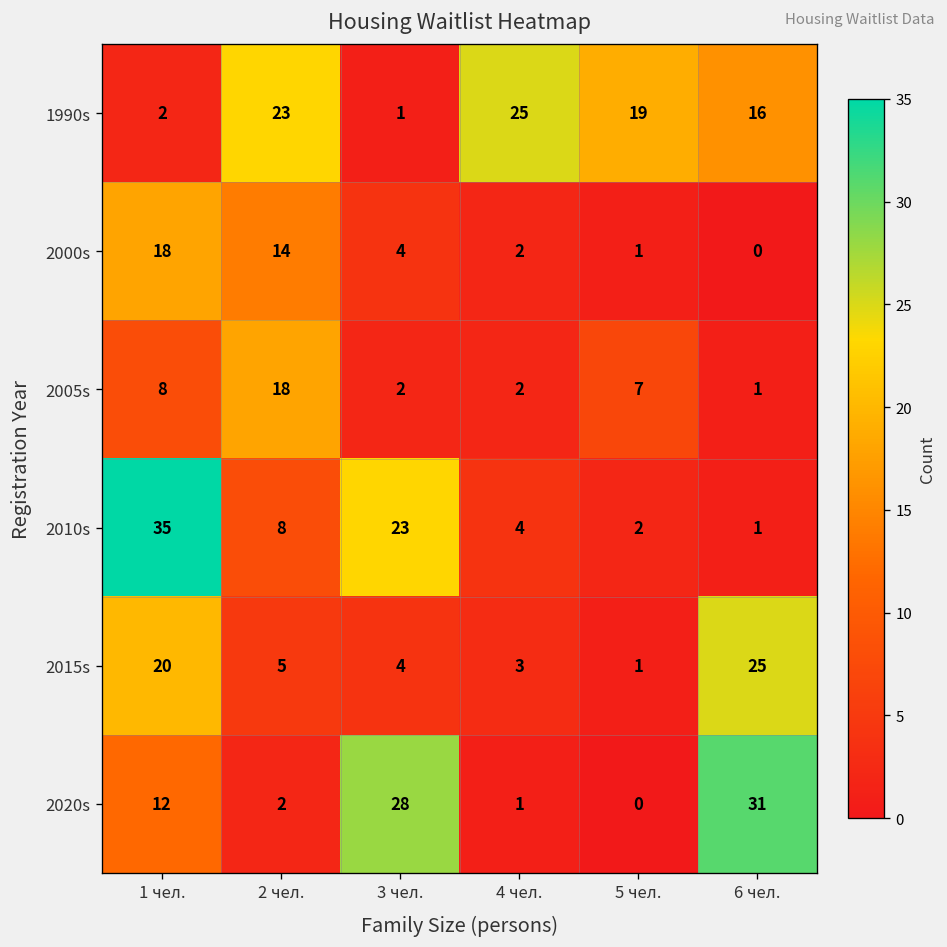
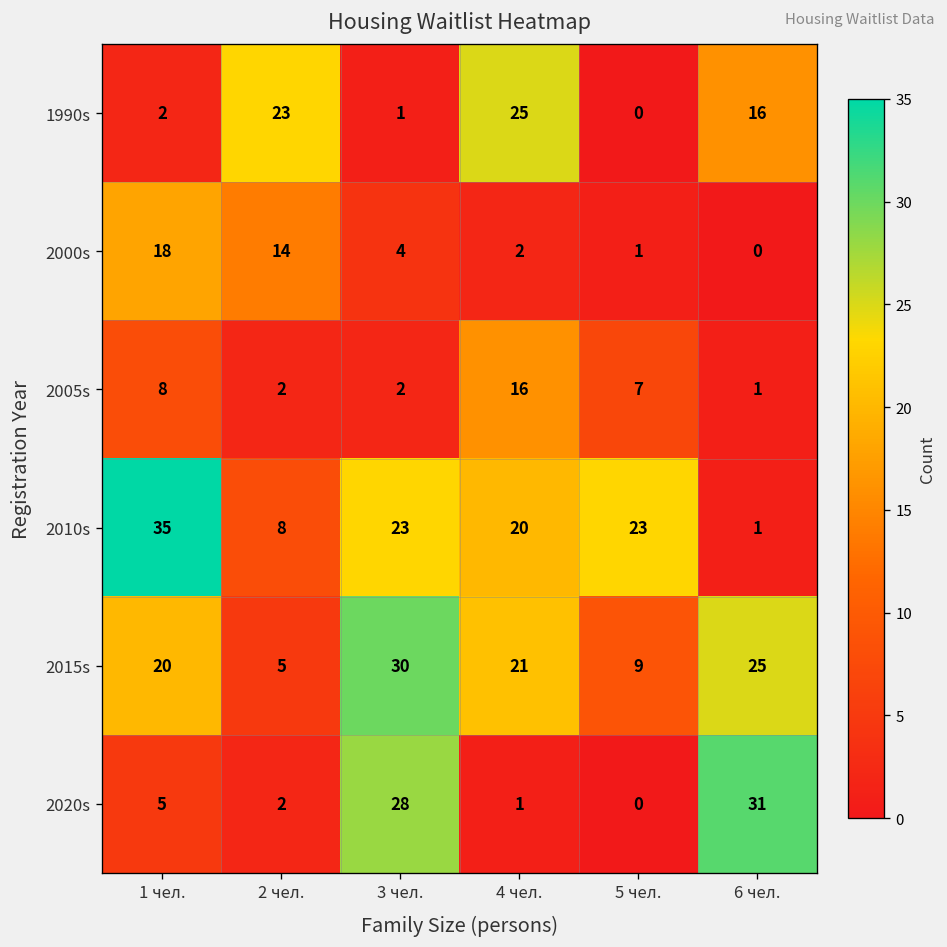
  {
    "1990s": {
      "1 чел.": 2,
      "2 чел.": 23,
      "3 чел.": 1,
      "4 чел.": 25,
-     "5 чел.": 19,
+     "5 чел.": 0,
      "6 чел.": 16
    },
    "2000s": {
      "1 чел.": 18,
      "2 чел.": 14,
      "3 чел.": 4,
      "4 чел.": 2,
      "5 чел.": 1,
      "6 чел.": 0
    },
    "2005s": {
      "1 чел.": 8,
-     "2 чел.": 18,
+     "2 чел.": 2,
      "3 чел.": 2,
-     "4 чел.": 2,
+     "4 чел.": 16,
      "5 чел.": 7,
      "6 чел.": 1
    },
    "2010s": {
      "1 чел.": 35,
      "2 чел.": 8,
      "3 чел.": 23,
-     "4 чел.": 4,
-     "5 чел.": 2,
+     "4 чел.": 20,
+     "5 чел.": 23,
      "6 чел.": 1
    },
    "2015s": {
      "1 чел.": 20,
      "2 чел.": 5,
-     "3 чел.": 4,
-     "4 чел.": 3,
-     "5 чел.": 1,
+     "3 чел.": 30,
+     "4 чел.": 21,
+     "5 чел.": 9,
      "6 чел.": 25
    },
    "2020s": {
-     "1 чел.": 12,
+     "1 чел.": 5,
      "2 чел.": 2,
      "3 чел.": 28,
      "4 чел.": 1,
      "5 чел.": 0,
      "6 чел.": 31
    }
  }
